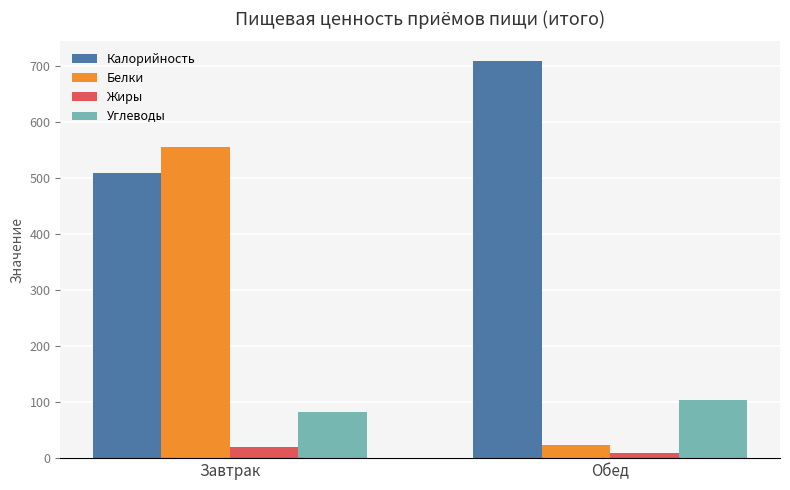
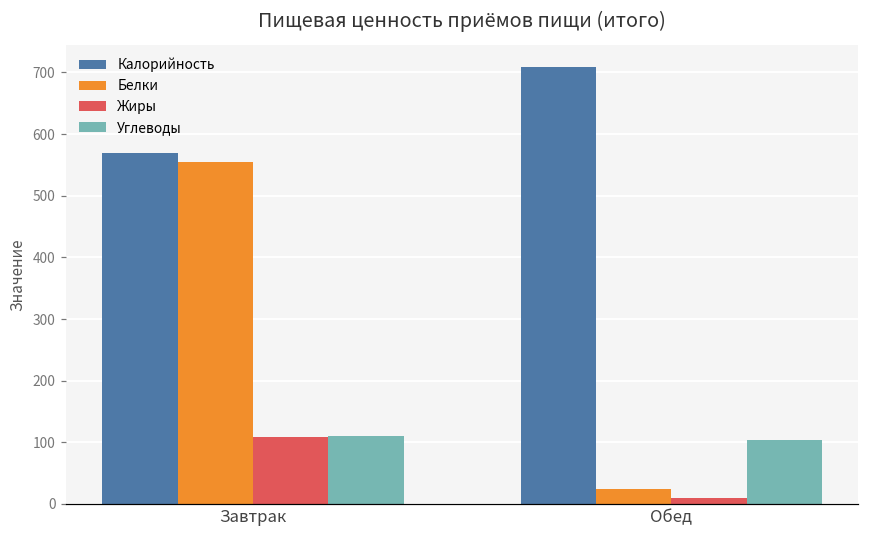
  {
    "Калорийность": {
-     "Завтрак": 510,
+     "Завтрак": 570,
      "Обед": 710
    },
    "Белки": {
      "Завтрак": 550,
      "Обед": 20
    },
    "Жиры": {
-     "Завтрак": 20,
+     "Завтрак": 110,
      "Обед": 10
    },
    "Углеводы": {
-     "Завтрак": 80,
+     "Завтрак": 110,
      "Обед": 100
    }
  }
